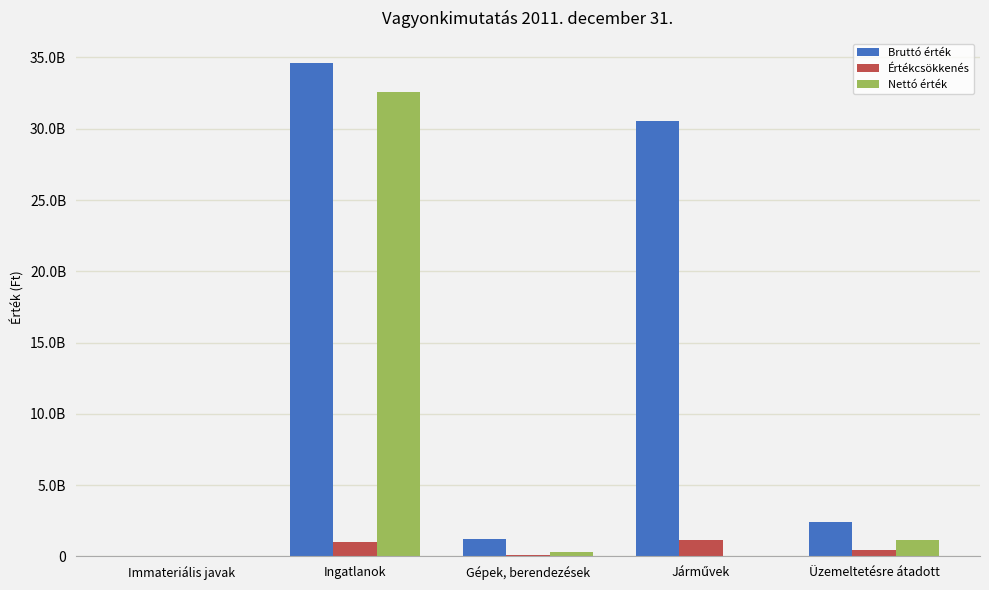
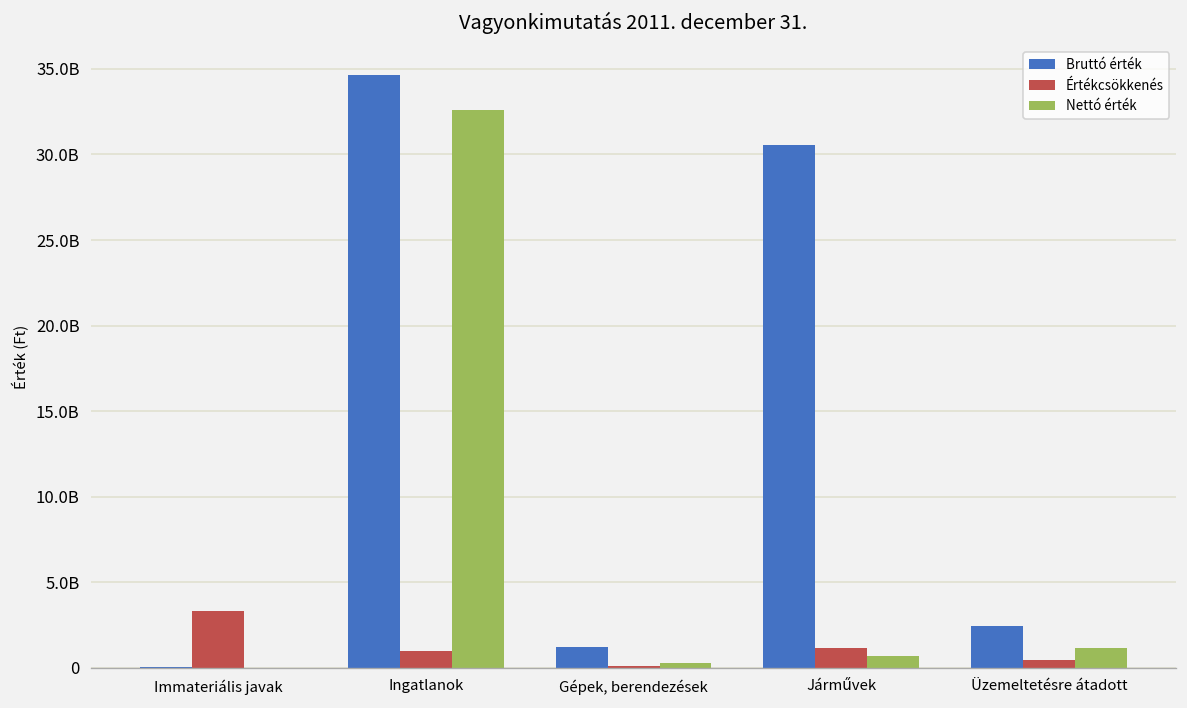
  {
    "Bruttó érték": {
      "Ingatlanok": 34600000000,
      "Gépek, berendezések": 1200000000,
      "Járművek": 30500000000,
      "Üzemeltetésre átadott": 2400000000
    },
    "Értékcsökkenés": {
-     "Immateriális javak": 0,
+     "Immateriális javak": 3300000000,
      "Ingatlanok": 1000000000,
      "Járművek": 1200000000,
      "Üzemeltetésre átadott": 400000000
    },
    "Nettó érték": {
      "Ingatlanok": 32600000000,
      "Gépek, berendezések": 300000000,
-     "Járművek": 0,
+     "Járművek": 700000000,
      "Üzemeltetésre átadott": 1100000000
    }
  }
